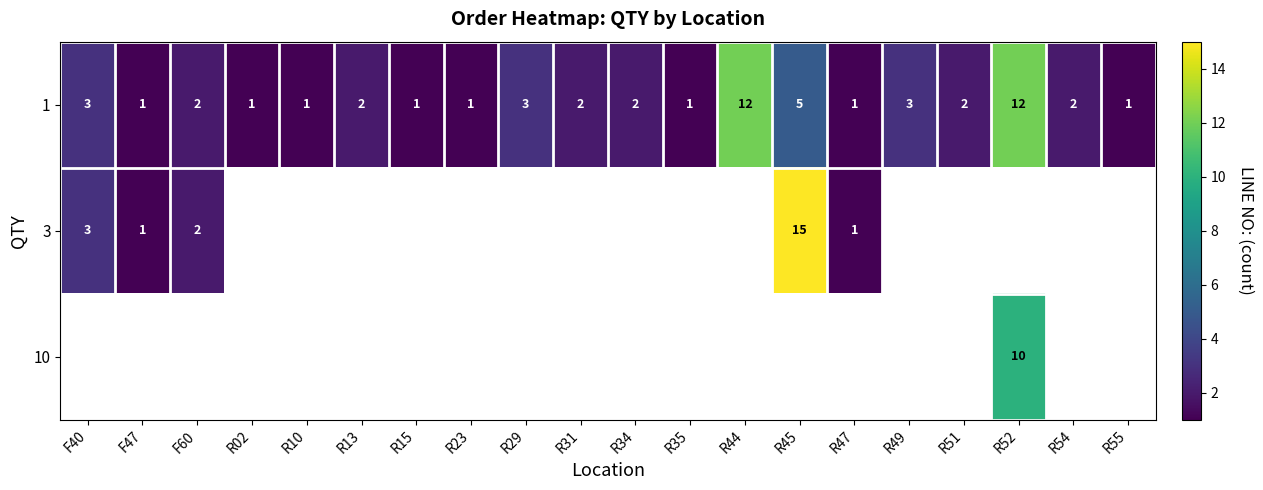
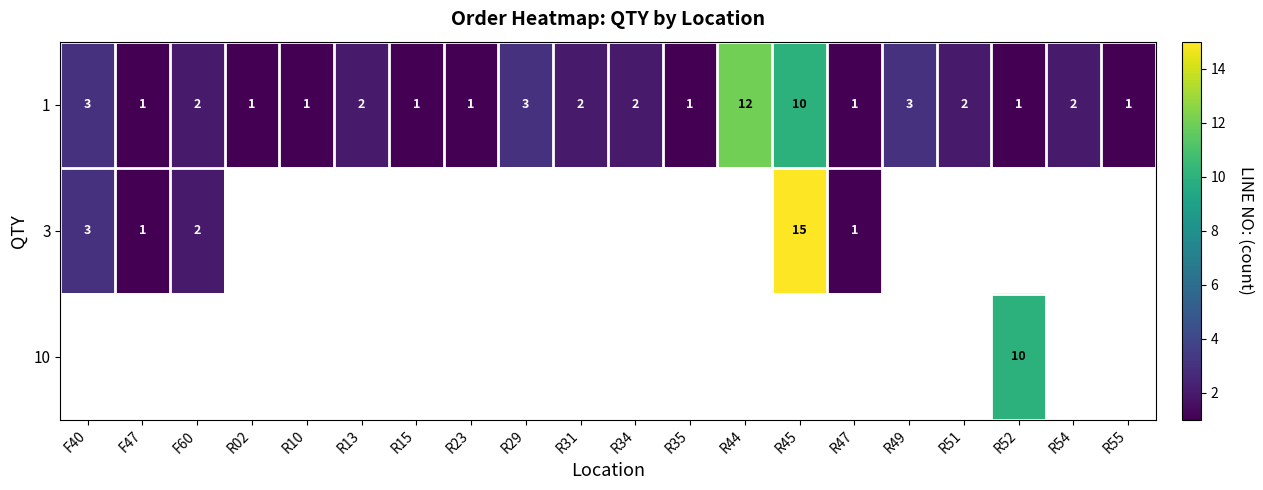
  {
    "1": {
      "F40": 3,
      "F47": 1,
      "F60": 2,
      "R02": 1,
      "R10": 1,
      "R13": 2,
      "R15": 1,
      "R23": 1,
      "R29": 3,
      "R31": 2,
      "R34": 2,
      "R35": 1,
      "R44": 12,
-     "R45": 5,
+     "R45": 10,
      "R47": 1,
      "R49": 3,
      "R51": 2,
-     "R52": 12,
+     "R52": 1,
      "R54": 2,
      "R55": 1
    },
    "3": {
      "F40": 3,
      "F47": 1,
      "F60": 2,
      "R45": 15,
      "R47": 1
    },
    "10": {
      "R52": 10
    }
  }
